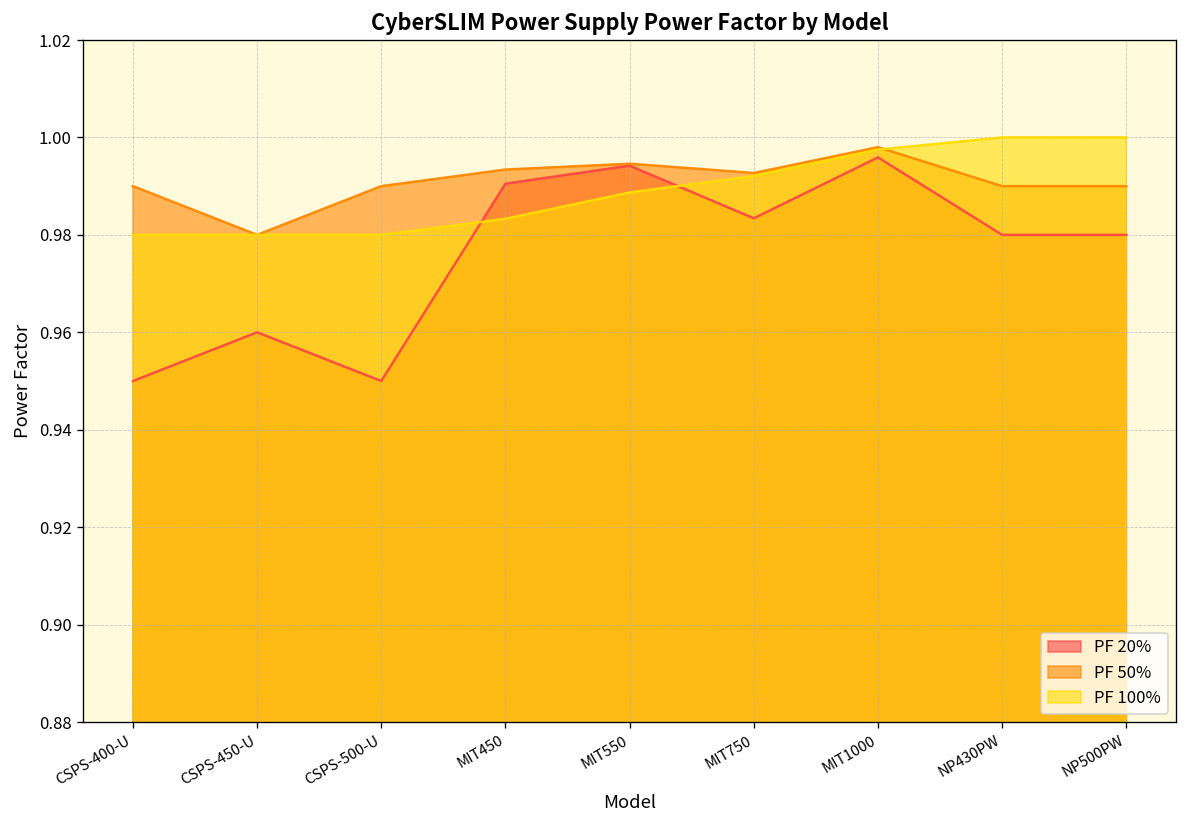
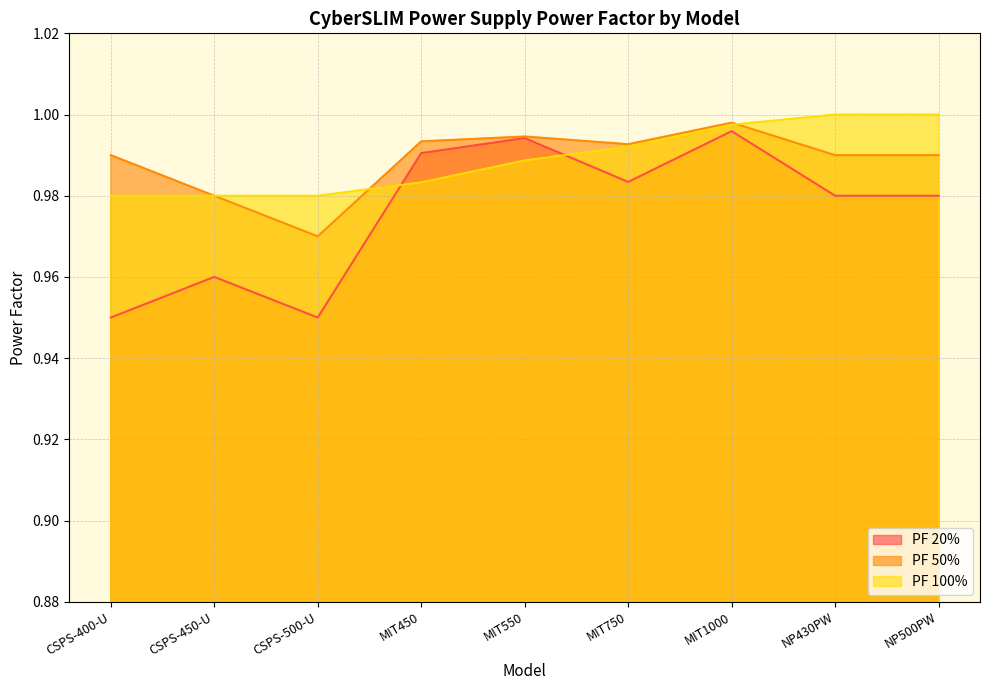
  {
    "PF 20%": {
      "CSPS-400-U": 0.95,
      "CSPS-450-U": 0.96,
      "CSPS-500-U": 0.95,
      "MIT450": 0.99,
      "MIT750": 0.983,
      "MIT1000": 0.996,
      "NP430PW": 0.98,
      "NP500PW": 0.98
    },
    "PF 50%": {
      "CSPS-400-U": 0.99,
-     "CSPS-500-U": 0.99,
+     "CSPS-500-U": 0.97,
      "MIT450": 0.993,
      "NP430PW": 0.99,
      "NP500PW": 0.99
    },
    "PF 100%": {
      "CSPS-400-U": 0.98,
      "CSPS-500-U": 0.98,
      "MIT450": 0.983,
      "MIT550": 0.989,
      "NP430PW": 1.00,
      "NP500PW": 1.00
    }
  }
